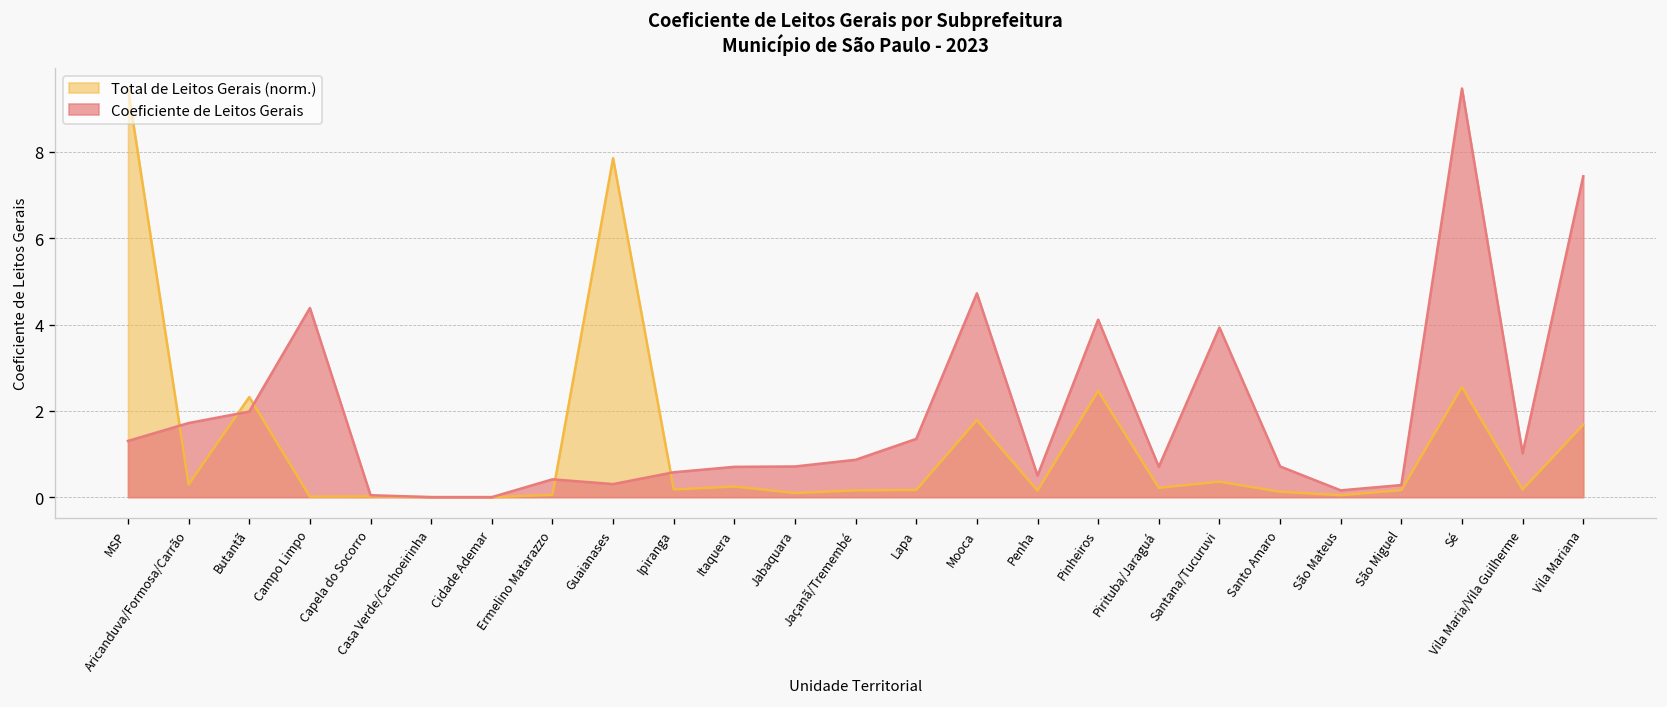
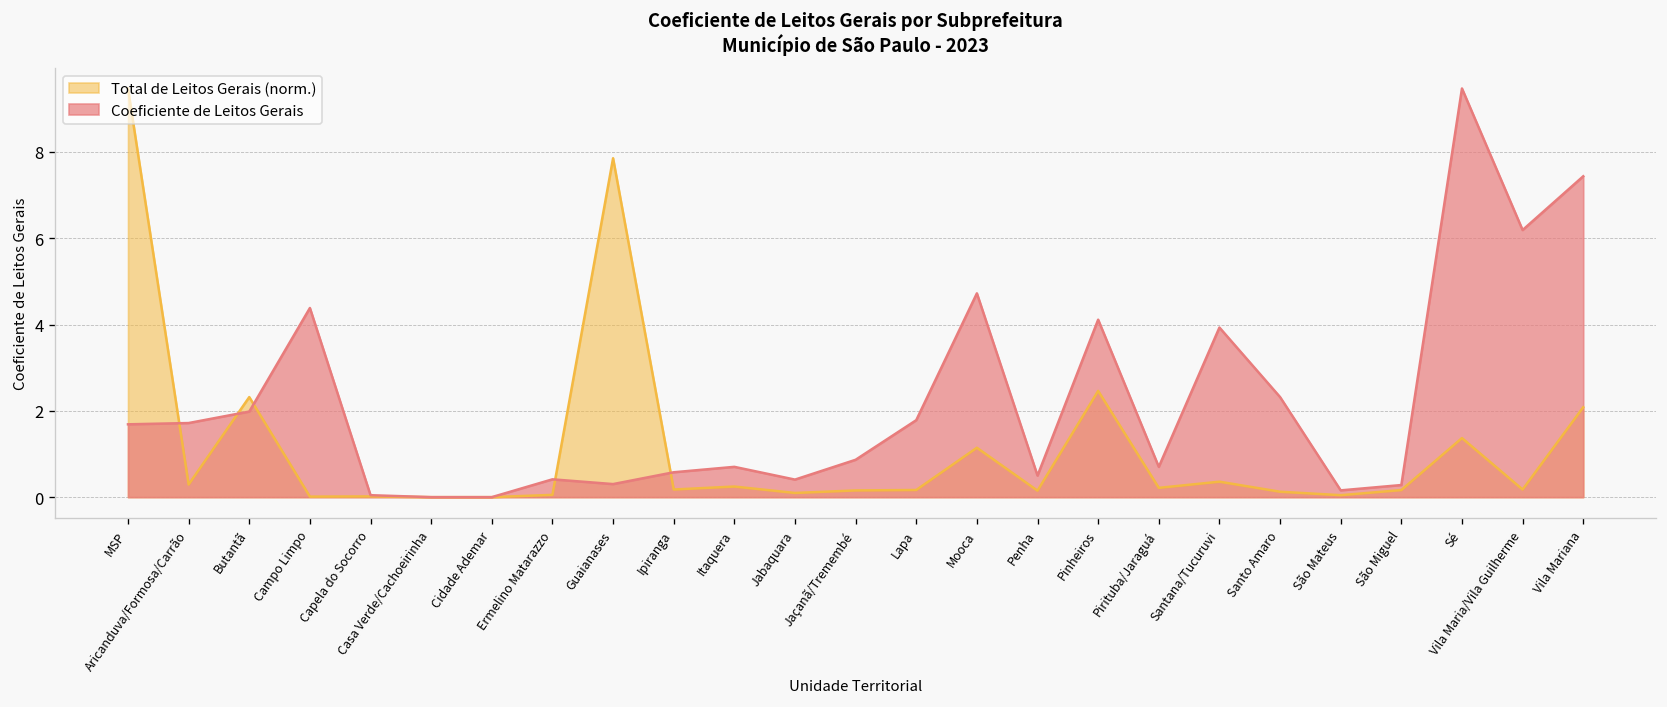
  {
    "Total de Leitos Gerais (norm.)": {
      "Aricanduva/Formosa/Carrão": 0.3,
      "Butantã": 2.3,
      "Campo Limpo": 0.0,
      "Ermelino Matarazzo": 0.1,
      "Guaianases": 7.9,
      "Ipiranga": 0.2,
      "Itaquera": 0.2,
      "Jabaquara": 0.1,
      "Jaçanã/Tremembé": 0.2,
      "Lapa": 0.2,
-     "Mooca": 1.8,
+     "Mooca": 1.1,
      "Penha": 0.2,
      "Pinheiros": 2.5,
      "Pirituba/Jaraguá": 0.2,
      "Santana/Tucuruvi": 0.4,
      "Santo Amaro": 0.1,
      "São Mateus": 0.0,
      "São Miguel": 0.2,
-     "Sé": 2.6,
+     "Sé": 1.4,
      "Vila Maria/Vila Guilherme": 0.2,
-     "Vila Mariana": 1.7
+     "Vila Mariana": 2.1
    },
    "Coeficiente de Leitos Gerais": {
-     "MSP": 1.3,
+     "MSP": 1.7,
      "Aricanduva/Formosa/Carrão": 1.7,
      "Butantã": 2.0,
      "Campo Limpo": 4.4,
      "Ermelino Matarazzo": 0.4,
      "Guaianases": 0.3,
      "Ipiranga": 0.6,
      "Itaquera": 0.7,
-     "Jabaquara": 0.7,
+     "Jabaquara": 0.4,
      "Jaçanã/Tremembé": 0.9,
-     "Lapa": 1.3,
+     "Lapa": 1.8,
      "Mooca": 4.7,
      "Penha": 0.5,
      "Pinheiros": 4.1,
      "Pirituba/Jaraguá": 0.7,
      "Santana/Tucuruvi": 3.9,
-     "Santo Amaro": 0.7,
+     "Santo Amaro": 2.3,
      "São Mateus": 0.2,
      "São Miguel": 0.3,
      "Sé": 9.5,
-     "Vila Maria/Vila Guilherme": 1.0,
+     "Vila Maria/Vila Guilherme": 6.2,
      "Vila Mariana": 7.4
    }
  }
